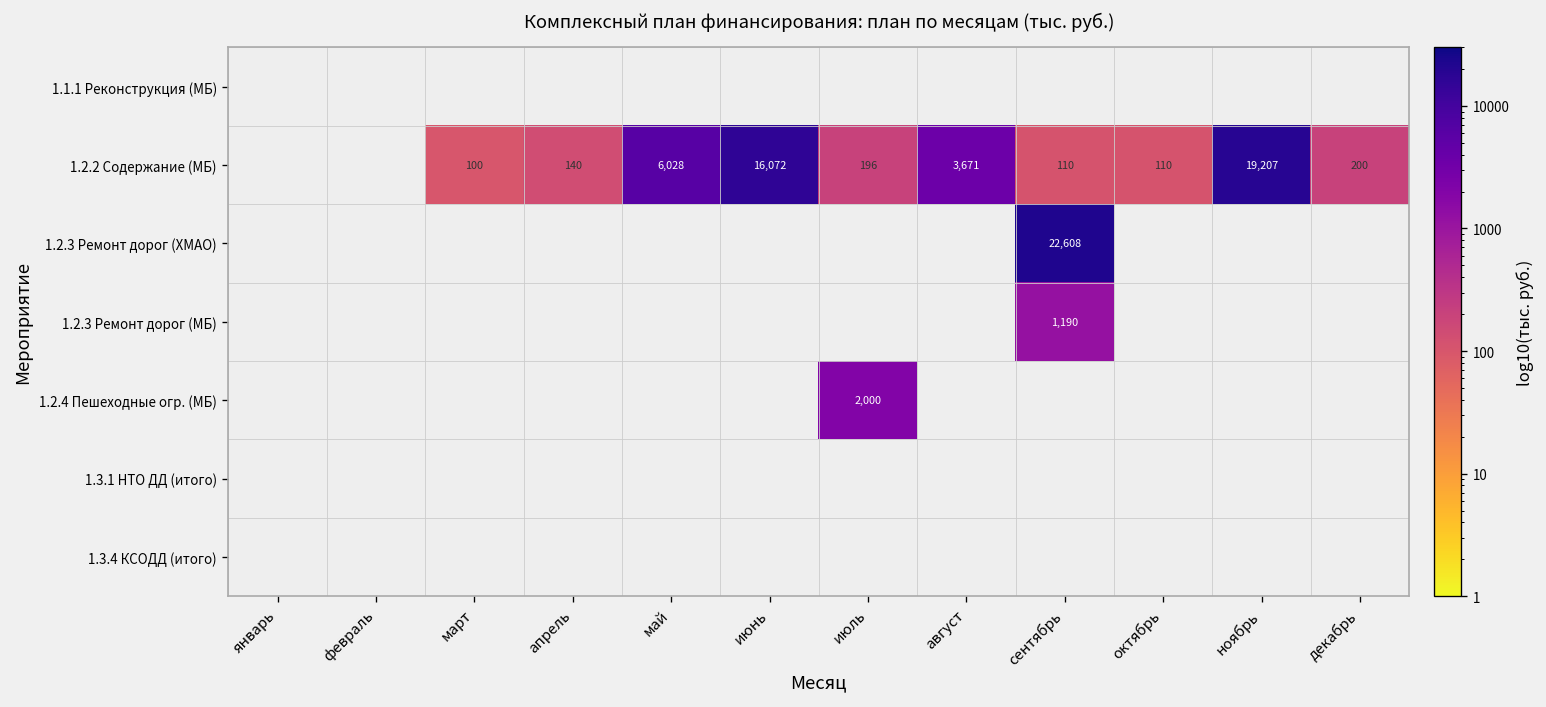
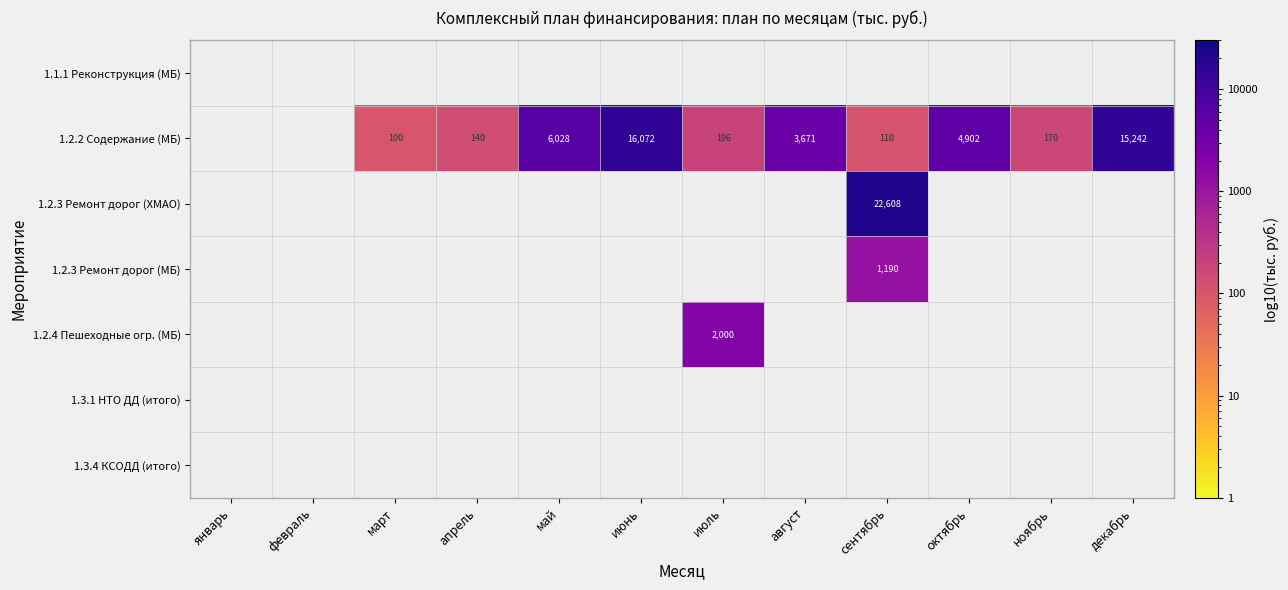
  {
    "1.2.2 Содержание (МБ)": {
      "март": "100",
      "апрель": "140",
      "май": "6,028",
      "июнь": "16,072",
      "июль": "196",
      "август": "3,671",
      "сентябрь": "110",
-     "октябрь": "110",
-     "ноябрь": "19,207",
-     "декабрь": "200"
+     "октябрь": "4,902",
+     "ноябрь": "170",
+     "декабрь": "15,242"
    },
    "1.2.3 Ремонт дорог (ХМАО)": {
      "сентябрь": "22,608"
    },
    "1.2.3 Ремонт дорог (МБ)": {
      "сентябрь": "1,190"
    },
    "1.2.4 Пешеходные огр. (МБ)": {
      "июль": "2,000"
    }
  }
